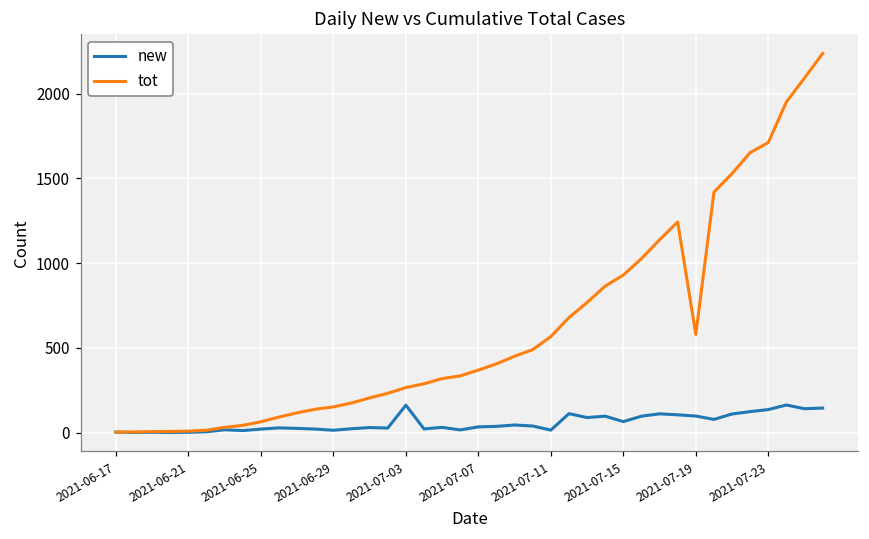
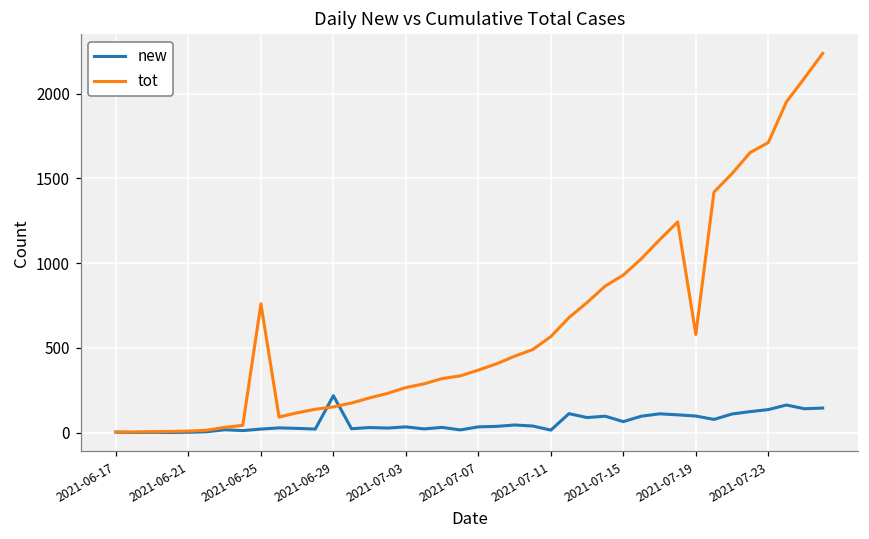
  {
    "new": {
      "2021-06-25": 20,
-     "2021-06-29": 10,
-     "2021-07-03": 160,
+     "2021-06-29": 220,
+     "2021-07-03": 30,
      "2021-07-07": 30,
      "2021-07-11": 20,
      "2021-07-15": 70,
      "2021-07-19": 100,
      "2021-07-23": 140
    },
    "tot": {
-     "2021-06-25": 60,
+     "2021-06-25": 760,
      "2021-06-29": 150,
      "2021-07-03": 270,
      "2021-07-07": 370,
      "2021-07-11": 570,
      "2021-07-15": 930,
      "2021-07-19": 580,
      "2021-07-23": 1710
    }
  }
